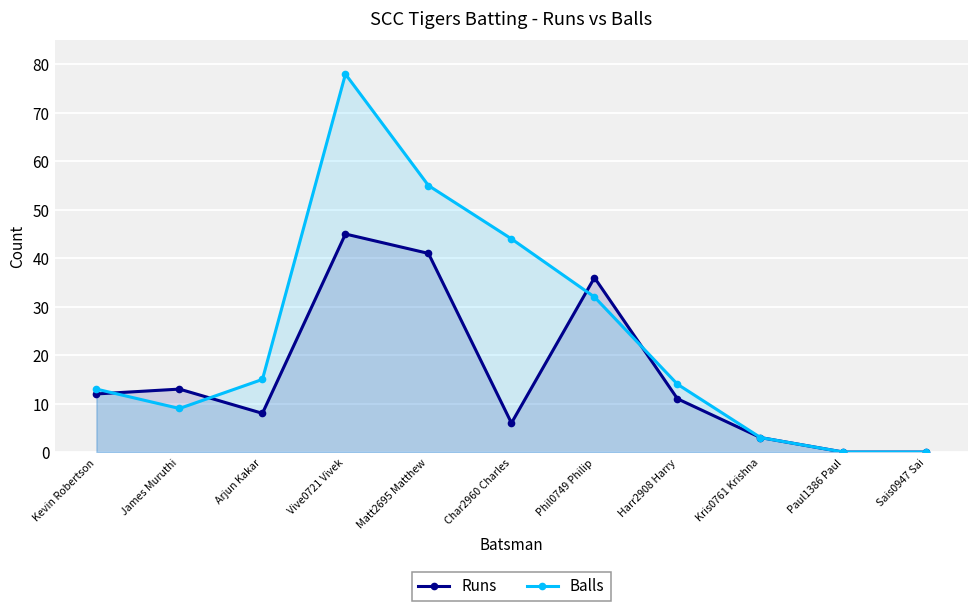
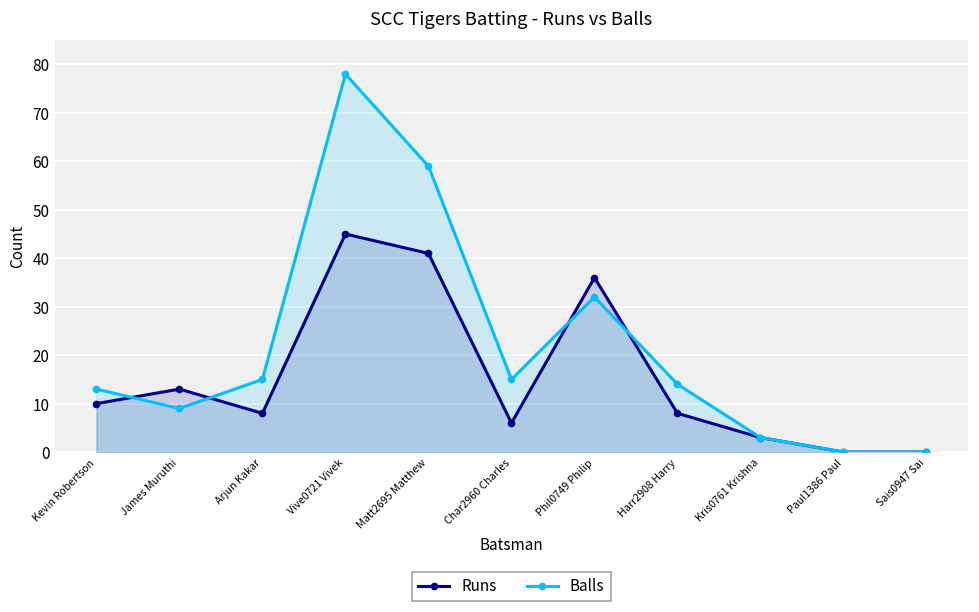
  {
    "Runs": {
-     "Kevin Robertson": 12,
+     "Kevin Robertson": 10,
      "James Muruthi": 13,
      "Arjun Kakar": 8,
      "Vive0721 Vivek": 45,
      "Matt2695 Matthew": 41,
      "Char2960 Charles": 6,
      "Phil0749 Philip": 36,
-     "Harr2908 Harry": 11
+     "Harr2908 Harry": 8
    },
    "Balls": {
      "Kevin Robertson": 13,
      "James Muruthi": 9,
      "Arjun Kakar": 15,
      "Vive0721 Vivek": 78,
-     "Matt2695 Matthew": 55,
-     "Char2960 Charles": 44,
+     "Matt2695 Matthew": 59,
+     "Char2960 Charles": 15,
      "Phil0749 Philip": 32,
      "Harr2908 Harry": 14
    }
  }
